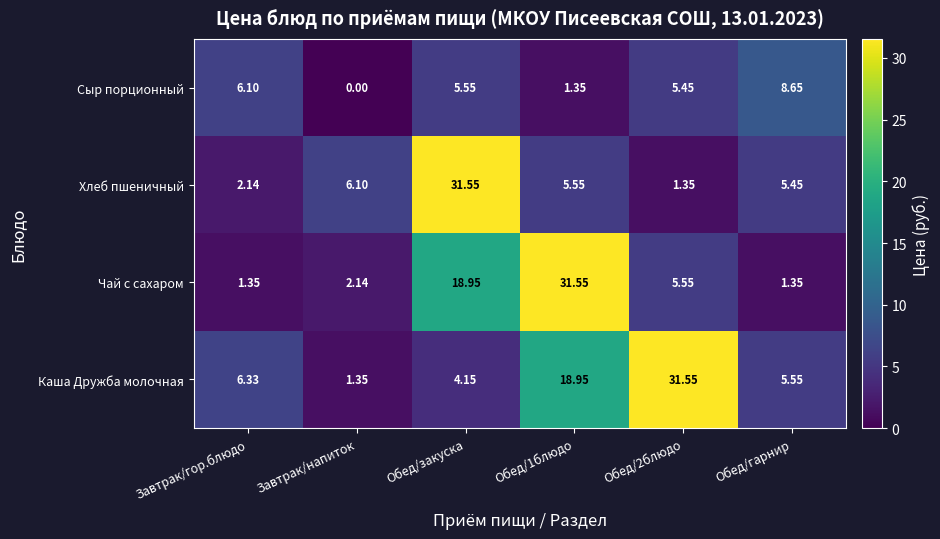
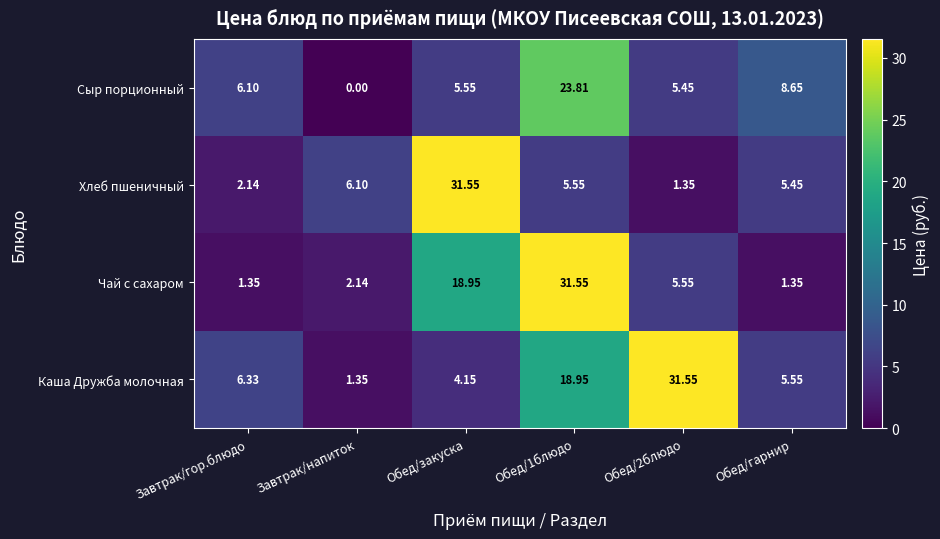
  {
    "Сыр порционный": {
      "Завтрак/гор.блюдо": 6.10,
      "Завтрак/напиток": 0.00,
      "Обед/закуска": 5.55,
-     "Обед/1блюдо": 1.35,
+     "Обед/1блюдо": 23.81,
      "Обед/2блюдо": 5.45,
      "Обед/гарнир": 8.65
    },
    "Хлеб пшеничный": {
      "Завтрак/гор.блюдо": 2.14,
      "Завтрак/напиток": 6.10,
      "Обед/закуска": 31.55,
      "Обед/1блюдо": 5.55,
      "Обед/2блюдо": 1.35,
      "Обед/гарнир": 5.45
    },
    "Чай с сахаром": {
      "Завтрак/гор.блюдо": 1.35,
      "Завтрак/напиток": 2.14,
      "Обед/закуска": 18.95,
      "Обед/1блюдо": 31.55,
      "Обед/2блюдо": 5.55,
      "Обед/гарнир": 1.35
    },
    "Каша Дружба молочная": {
      "Завтрак/гор.блюдо": 6.33,
      "Завтрак/напиток": 1.35,
      "Обед/закуска": 4.15,
      "Обед/1блюдо": 18.95,
      "Обед/2блюдо": 31.55,
      "Обед/гарнир": 5.55
    }
  }
